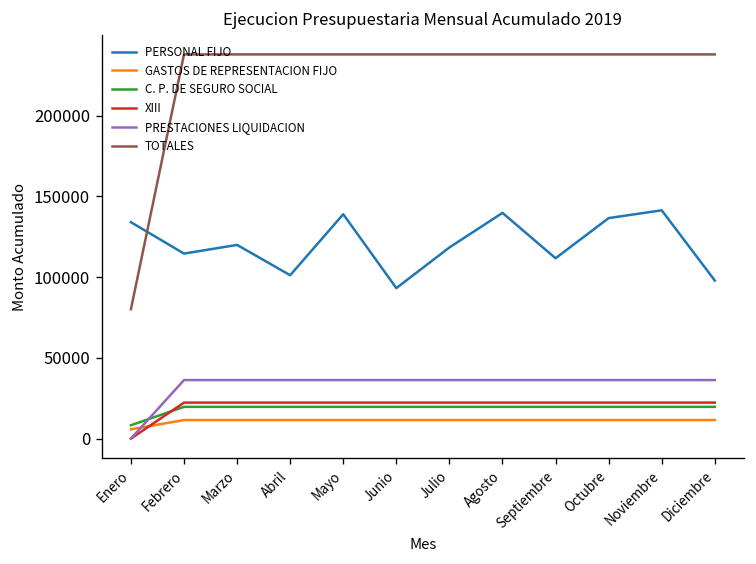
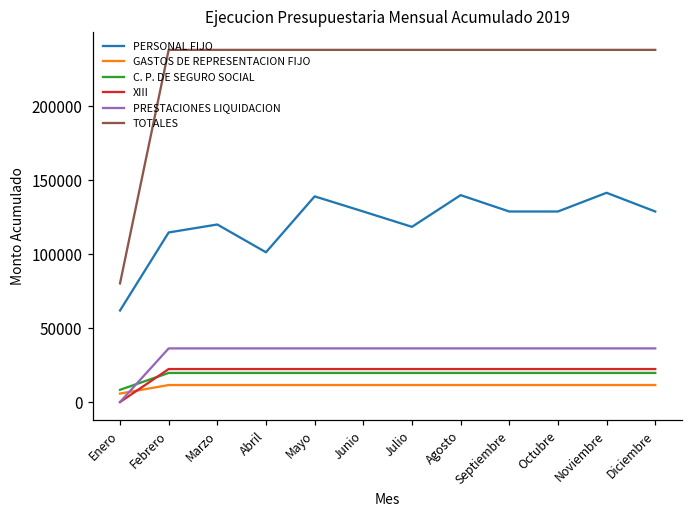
  {
    "PERSONAL FIJO": {
-     "Enero": 134000,
+     "Enero": 62000,
      "Febrero": 115000,
      "Marzo": 120000,
      "Abril": 101000,
      "Mayo": 139000,
-     "Junio": 93000,
+     "Junio": 129000,
      "Julio": 118000,
      "Agosto": 140000,
-     "Septiembre": 112000,
-     "Octubre": 137000,
+     "Septiembre": 129000,
+     "Octubre": 129000,
      "Noviembre": 141000,
-     "Diciembre": 98000
+     "Diciembre": 129000
    },
    "GASTOS DE REPRESENTACION FIJO": {
      "Enero": 6000,
      "Febrero": 12000,
      "Marzo": 12000,
      "Abril": 12000,
      "Mayo": 12000,
      "Junio": 12000,
      "Julio": 12000,
      "Agosto": 12000,
      "Septiembre": 12000,
      "Octubre": 12000,
      "Noviembre": 12000,
      "Diciembre": 12000
    },
    "C. P. DE SEGURO SOCIAL": {
      "Enero": 8000,
      "Febrero": 20000,
      "Marzo": 20000,
      "Abril": 20000,
      "Mayo": 20000,
      "Junio": 20000,
      "Julio": 20000,
      "Agosto": 20000,
      "Septiembre": 20000,
      "Octubre": 20000,
      "Noviembre": 20000,
      "Diciembre": 20000
    },
    "XIII": {
      "Febrero": 22000,
      "Marzo": 22000,
      "Abril": 22000,
      "Mayo": 22000,
      "Junio": 22000,
      "Julio": 22000,
      "Agosto": 22000,
      "Septiembre": 22000,
      "Octubre": 22000,
      "Noviembre": 22000,
      "Diciembre": 22000
    },
    "PRESTACIONES LIQUIDACION": {
      "Febrero": 36000,
      "Marzo": 36000,
      "Abril": 36000,
      "Mayo": 36000,
      "Junio": 36000,
      "Julio": 36000,
      "Agosto": 36000,
      "Septiembre": 36000,
      "Octubre": 36000,
      "Noviembre": 36000,
      "Diciembre": 36000
    },
    "TOTALES": {
      "Enero": 80000,
      "Febrero": 238000,
      "Marzo": 238000,
      "Abril": 238000,
      "Mayo": 238000,
      "Junio": 238000,
      "Julio": 238000,
      "Agosto": 238000,
      "Septiembre": 238000,
      "Octubre": 238000,
      "Noviembre": 238000,
      "Diciembre": 238000
    }
  }
